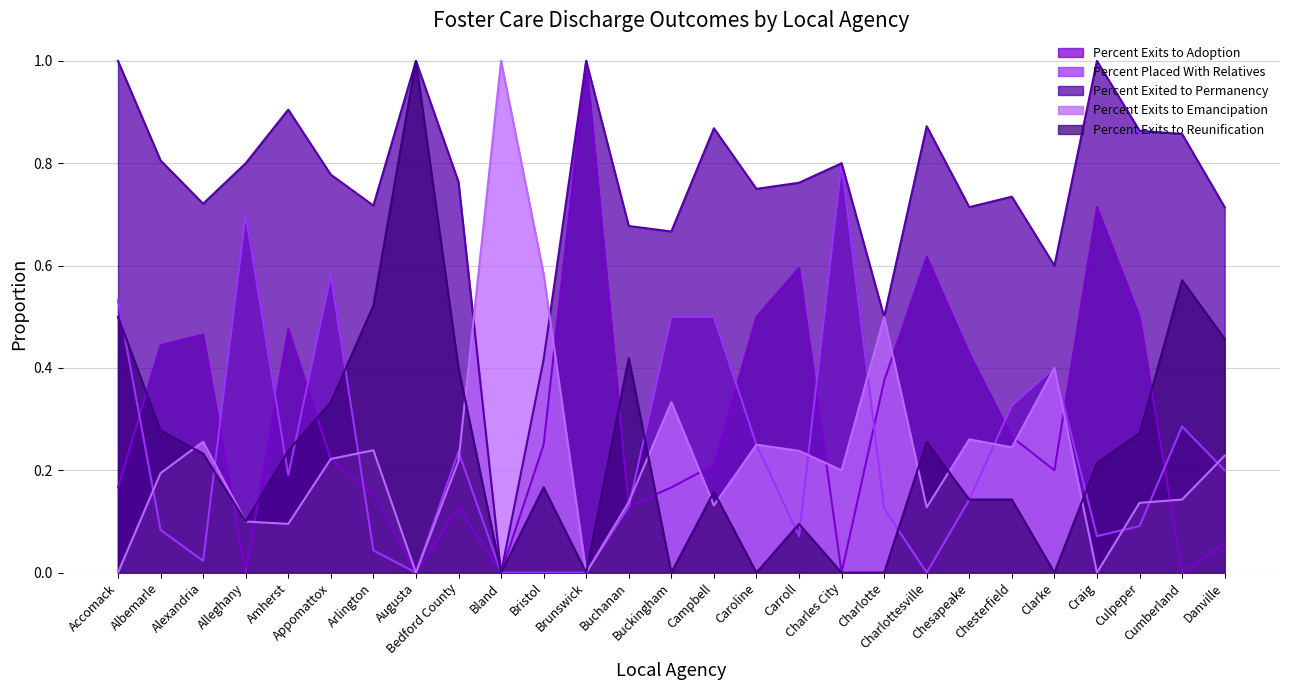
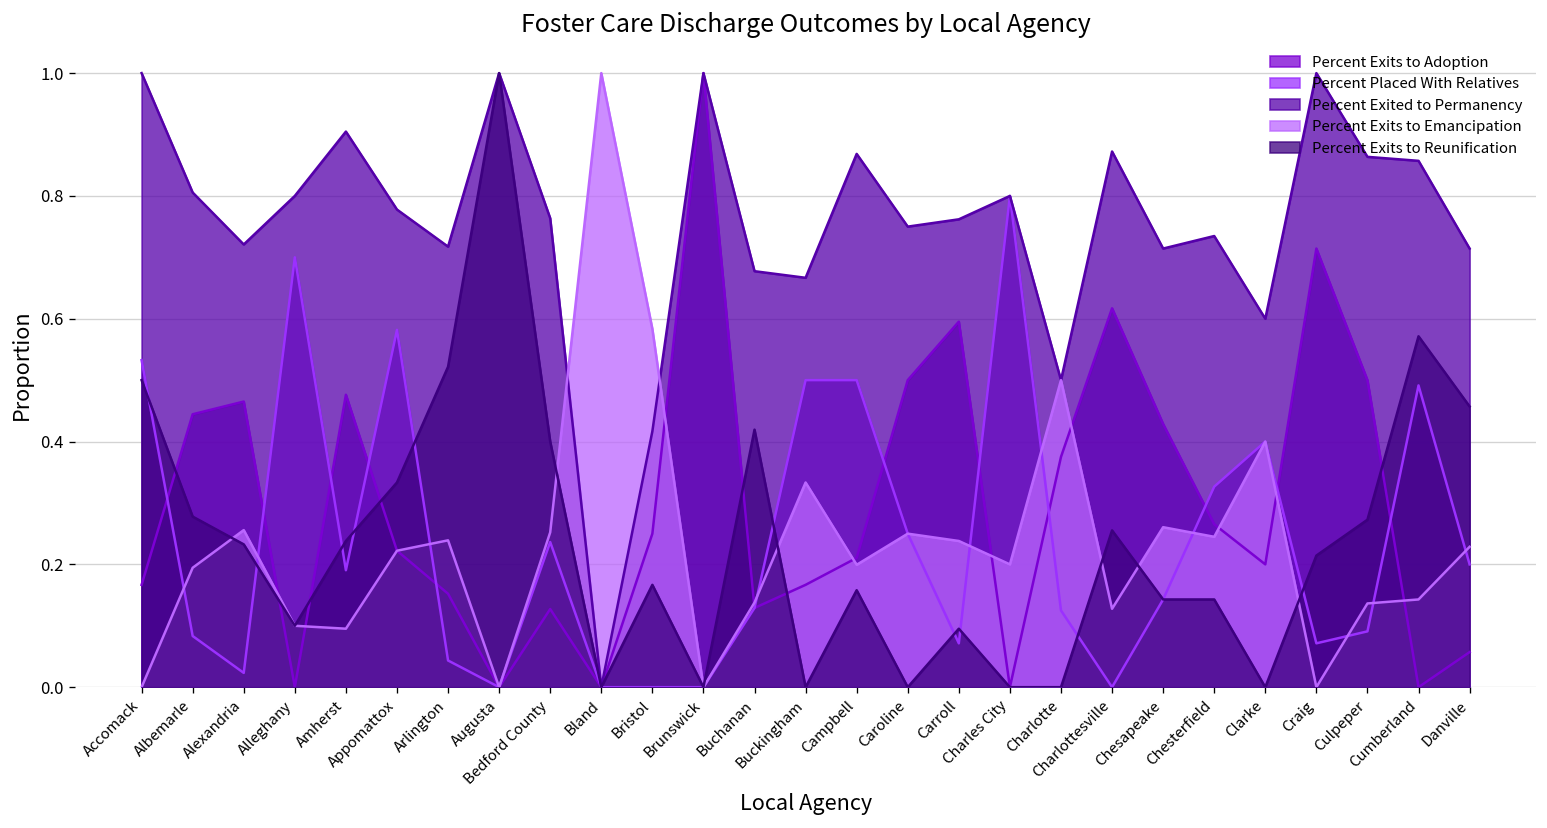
  {
    "Percent Placed With Relatives": {
      "Accomack": 0.53,
      "Albemarle": 0.08,
      "Alexandria": 0.02,
      "Alleghany": 0.70,
      "Amherst": 0.19,
      "Appomattox": 0.58,
      "Arlington": 0.04,
      "Bedford County": 0.24,
      "Bristol": 0.00,
      "Buckingham": 0.50,
      "Campbell": 0.50,
      "Carroll": 0.07,
      "Charlotte": 0.13,
      "Charlottesville": 0.00,
      "Chesterfield": 0.33,
      "Craig": 0.07,
      "Culpeper": 0.09,
-     "Cumberland": 0.29,
+     "Cumberland": 0.49,
      "Danville": 0.20
    },
    "Percent Exits to Emancipation": {
      "Accomack": 0.00,
      "Albemarle": 0.19,
      "Alexandria": 0.26,
      "Amherst": 0.10,
      "Arlington": 0.24,
-     "Bedford County": 0.22,
+     "Bedford County": 0.25,
      "Bland": 1.00,
      "Bristol": 0.58,
      "Buchanan": 0.14,
      "Buckingham": 0.33,
-     "Campbell": 0.13,
+     "Campbell": 0.20,
      "Carroll": 0.24,
      "Charles City": 0.20,
      "Charlottesville": 0.13,
      "Chesapeake": 0.26,
      "Chesterfield": 0.24,
      "Craig": 0.00,
      "Culpeper": 0.14,
      "Cumberland": 0.14,
      "Danville": 0.23
    }
  }
